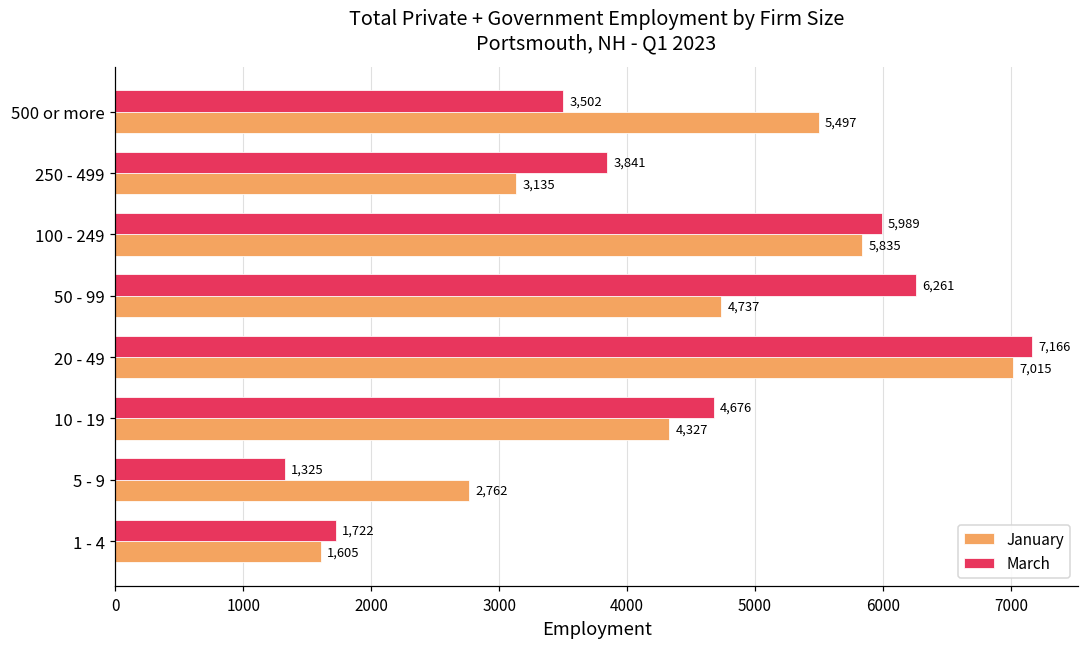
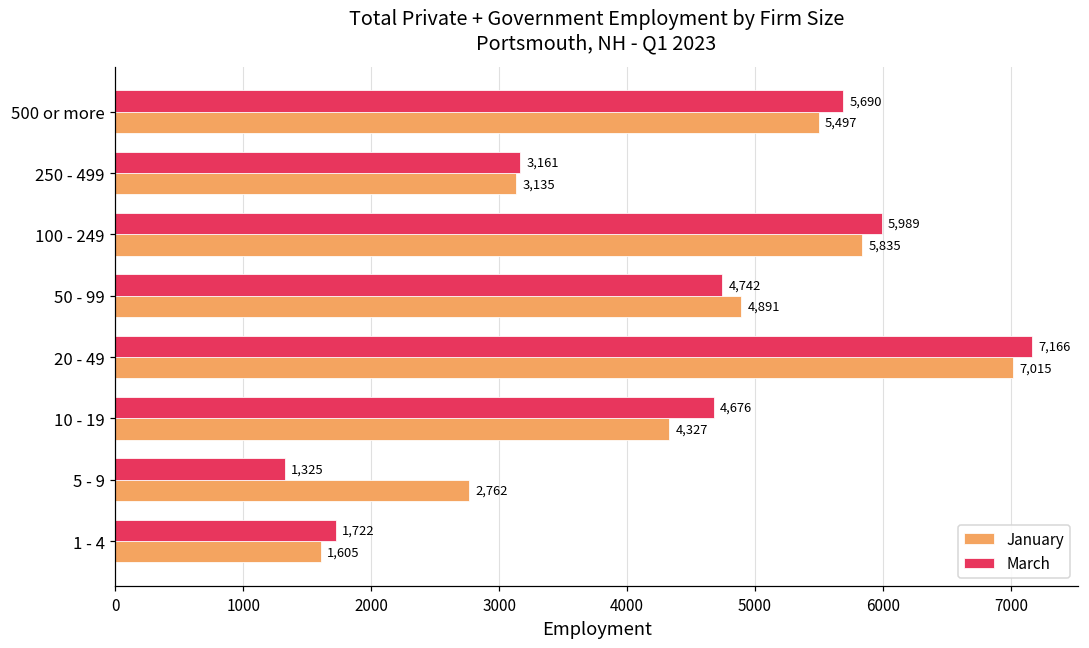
  {
    "January": {
      "500 or more": "5,497",
      "250 - 499": "3,135",
      "100 - 249": "5,835",
-     "50 - 99": "4,737",
+     "50 - 99": "4,891",
      "20 - 49": "7,015",
      "10 - 19": "4,327",
      "5 - 9": "2,762",
      "1 - 4": "1,605"
    },
    "March": {
-     "500 or more": "3,502",
-     "250 - 499": "3,841",
+     "500 or more": "5,690",
+     "250 - 499": "3,161",
      "100 - 249": "5,989",
-     "50 - 99": "6,261",
+     "50 - 99": "4,742",
      "20 - 49": "7,166",
      "10 - 19": "4,676",
      "5 - 9": "1,325",
      "1 - 4": "1,722"
    }
  }
